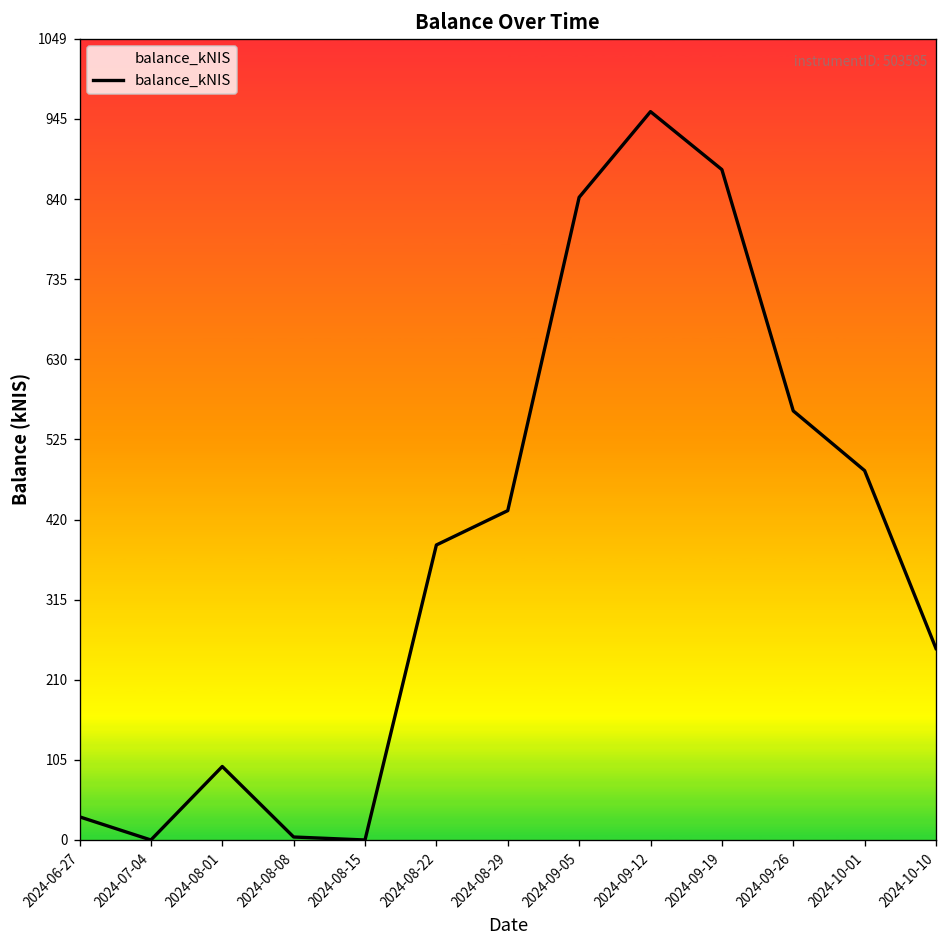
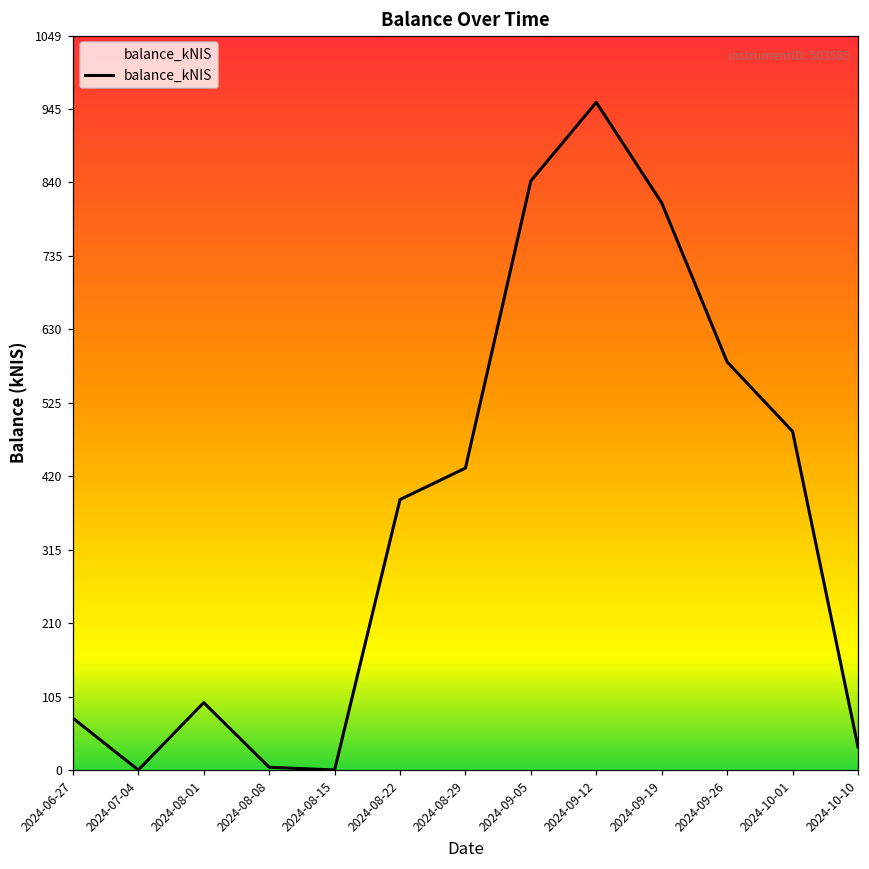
  {
-   "2024-06-27": 30,
+   "2024-06-27": 70,
    "2024-07-04": 0,
    "2024-08-01": 100,
    "2024-08-08": 0,
    "2024-08-15": 0,
    "2024-08-22": 390,
    "2024-08-29": 430,
    "2024-09-05": 840,
    "2024-09-12": 950,
-   "2024-09-19": 880,
-   "2024-09-26": 560,
+   "2024-09-19": 810,
+   "2024-09-26": 580,
    "2024-10-01": 480,
-   "2024-10-10": 250
+   "2024-10-10": 30
  }
